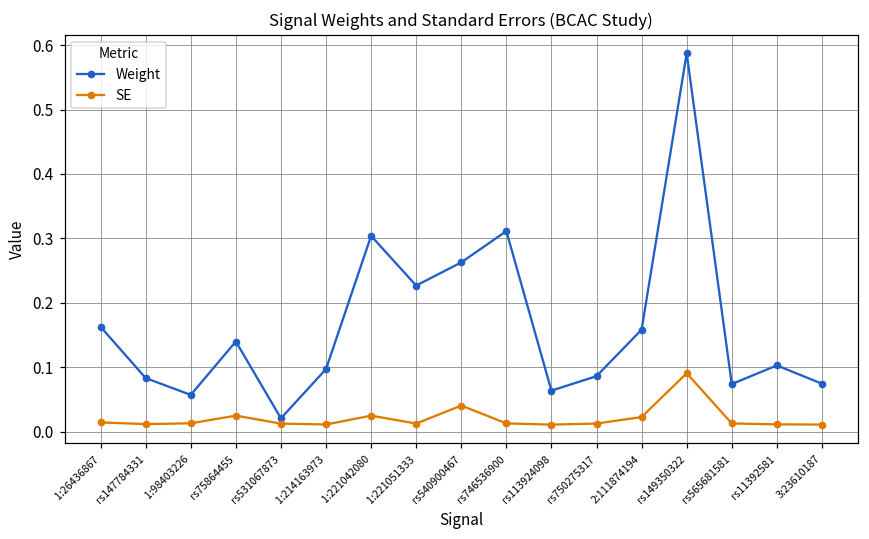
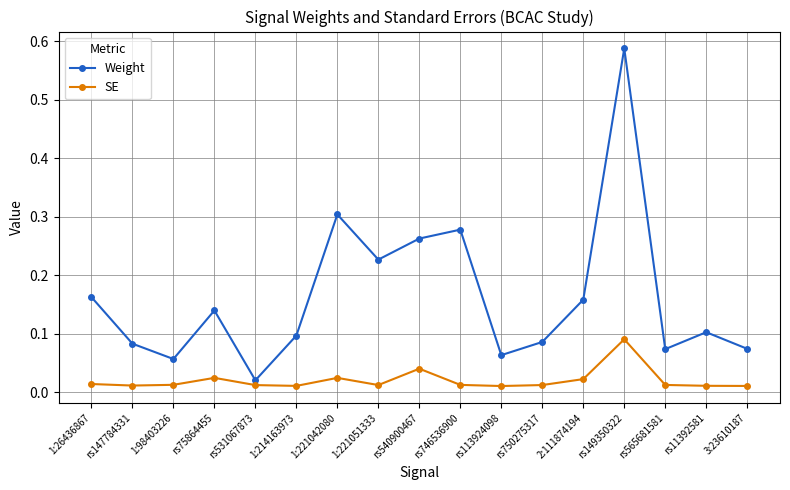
  {
    "Weight": {
      "1:26436867": 0.16,
      "rs147784331": 0.08,
      "1:98403226": 0.06,
      "rs75864455": 0.14,
      "rs531067873": 0.02,
      "1:214163973": 0.10,
      "1:221042080": 0.30,
      "1:221051333": 0.23,
      "rs540900467": 0.26,
-     "rs746536900": 0.31,
+     "rs746536900": 0.28,
      "rs113924098": 0.06,
      "rs750275317": 0.09,
      "2:111874194": 0.16,
      "rs149350322": 0.59,
      "rs565681581": 0.07,
      "rs11392581": 0.10,
      "3:23610187": 0.07
    },
    "SE": {
      "1:26436867": 0.01,
      "rs147784331": 0.01,
      "1:98403226": 0.01,
      "rs75864455": 0.02,
      "rs531067873": 0.01,
      "1:214163973": 0.01,
      "1:221042080": 0.02,
      "1:221051333": 0.01,
      "rs540900467": 0.04,
      "rs746536900": 0.01,
      "rs113924098": 0.01,
      "rs750275317": 0.01,
      "2:111874194": 0.02,
      "rs149350322": 0.09,
      "rs565681581": 0.01,
      "rs11392581": 0.01,
      "3:23610187": 0.01
    }
  }
